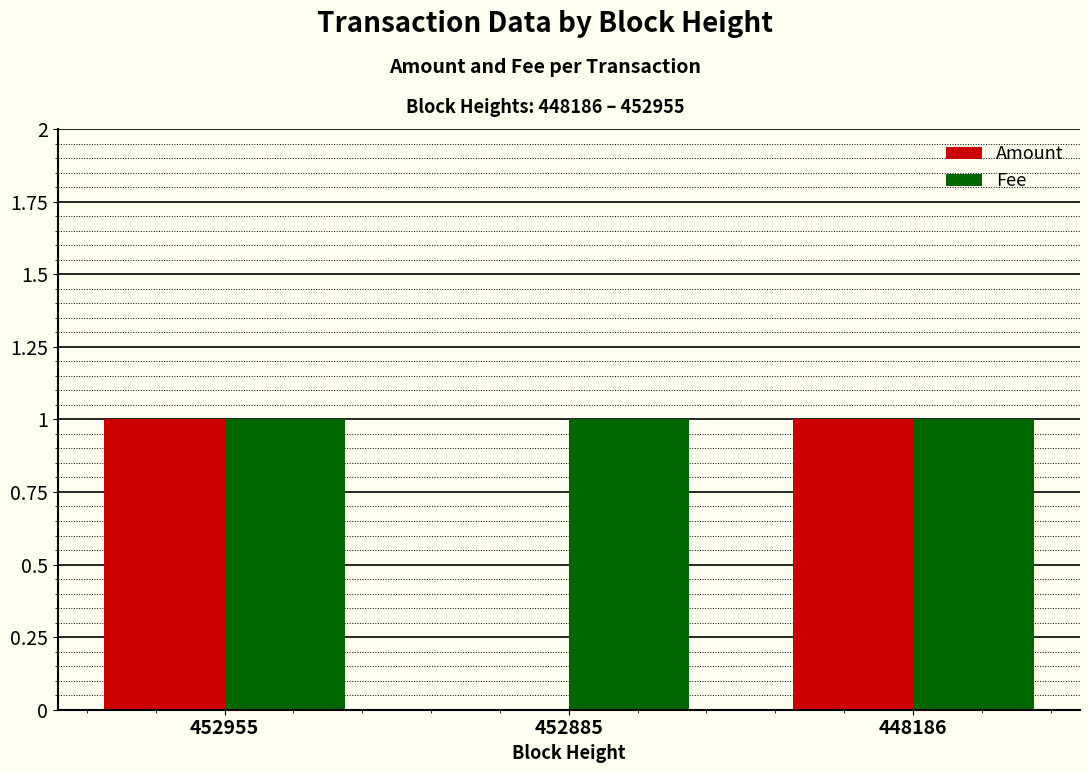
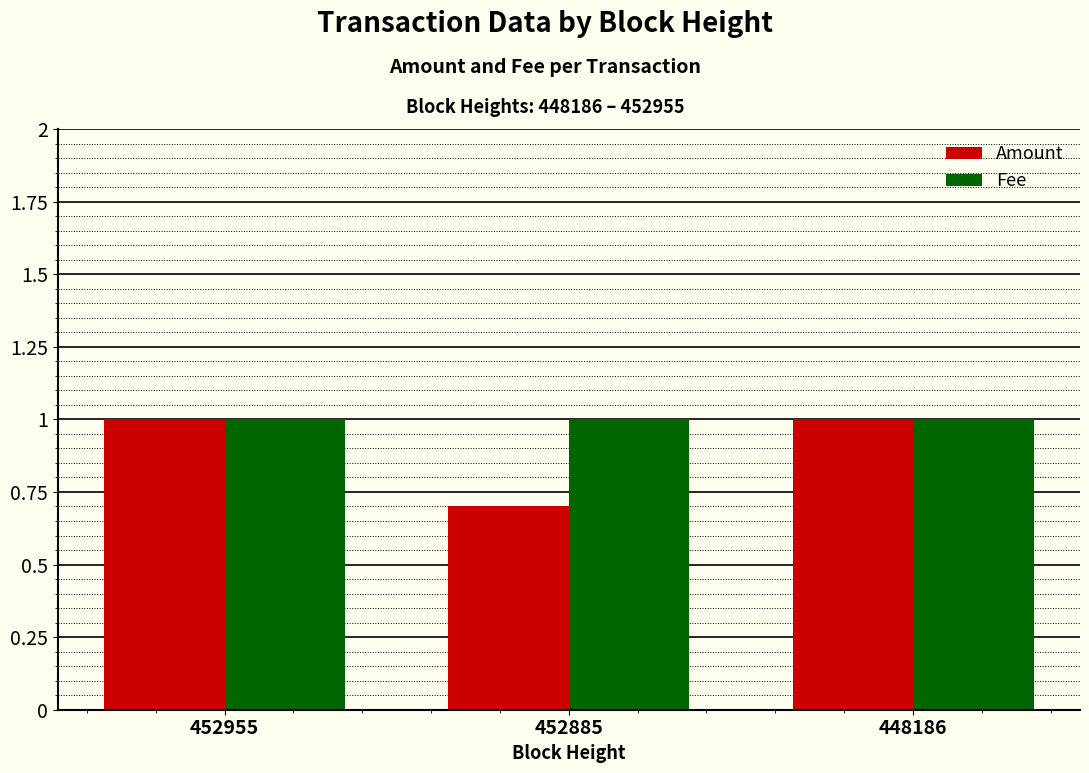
  {
    "Amount": {
      "452955": 1.0,
-     "452885": 0.0,
+     "452885": 0.7,
      "448186": 1.0
    },
    "Fee": {
      "452955": 1.0,
      "452885": 1.0,
      "448186": 1.0
    }
  }
